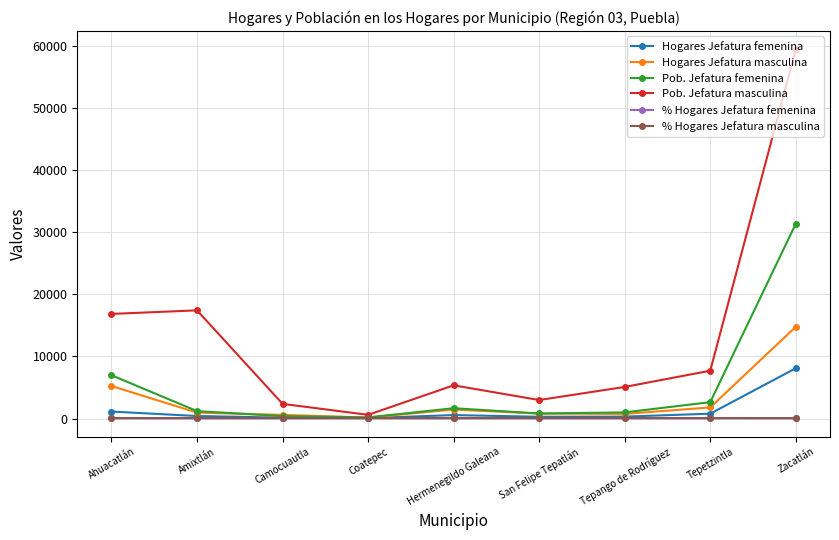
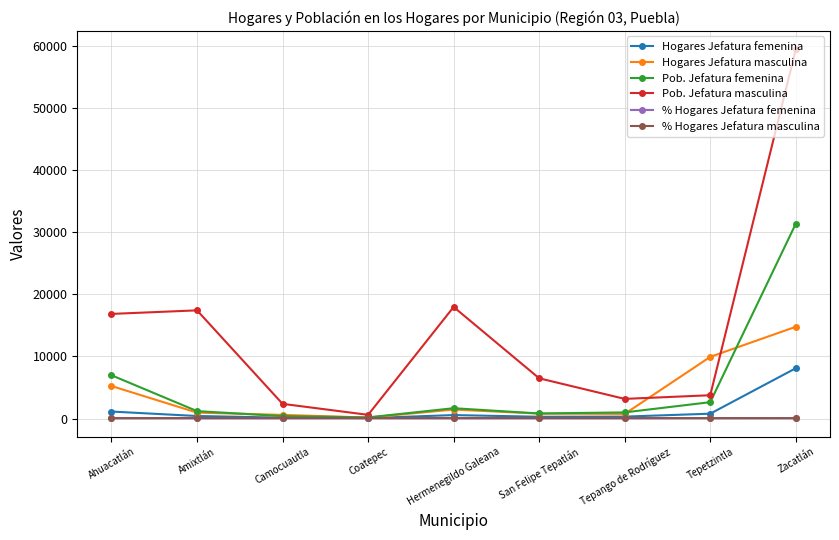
  {
    "Hogares Jefatura femenina": {
      "Ahuacatlán": 1000,
      "Hermenegildo Galeana": 1000,
      "Tepetzintla": 1000,
      "Zacatlán": 8000
    },
    "Hogares Jefatura masculina": {
      "Ahuacatlán": 5000,
-     "Tepetzintla": 2000,
+     "Tepetzintla": 10000,
      "Zacatlán": 15000
    },
    "Pob. Jefatura femenina": {
      "Ahuacatlán": 7000,
      "Tepetzintla": 3000,
      "Zacatlán": 31000
    },
    "Pob. Jefatura masculina": {
      "Ahuacatlán": 17000,
      "Amixtlán": 17000,
      "Camocuautla": 2000,
      "Coatepec": 1000,
-     "Hermenegildo Galeana": 5000,
-     "San Felipe Tepatlán": 3000,
-     "Tepango de Rodríguez": 5000,
-     "Tepetzintla": 8000
+     "Hermenegildo Galeana": 18000,
+     "San Felipe Tepatlán": 6000,
+     "Tepango de Rodríguez": 3000,
+     "Tepetzintla": 4000
    },
    "% Hogares Jefatura masculina": {
      "Ahuacatlán": 0,
      "Hermenegildo Galeana": 0,
      "Tepetzintla": 0,
      "Zacatlán": 0
    }
  }
